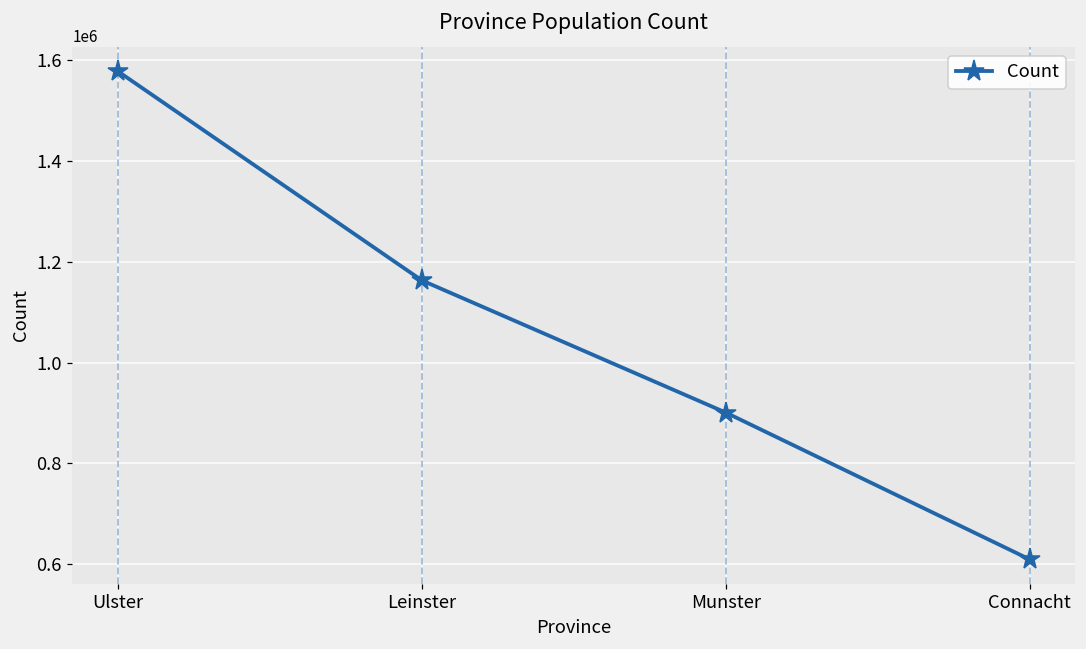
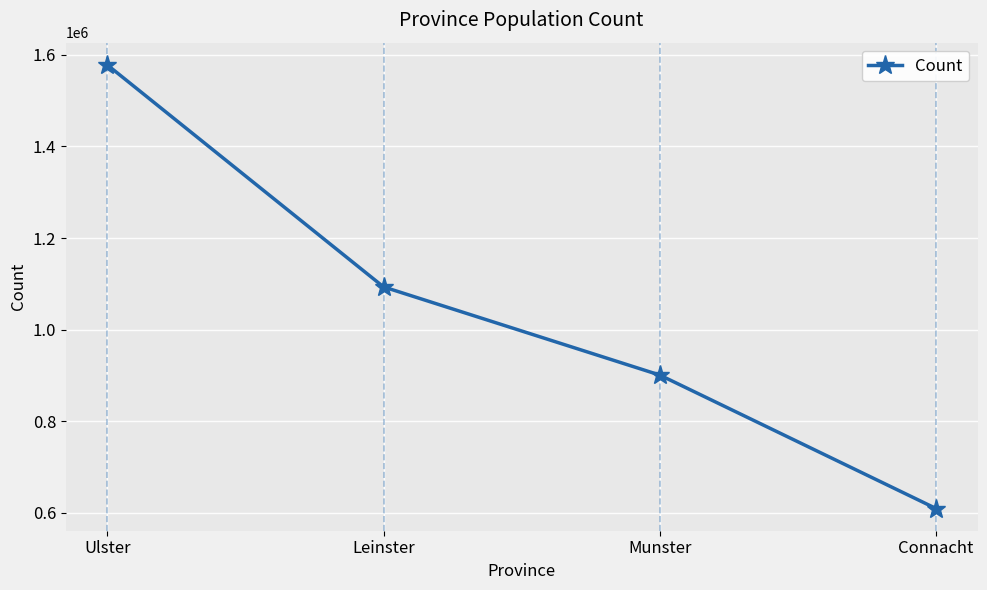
  {
    "Ulster": 1580000,
-   "Leinster": 1160000,
+   "Leinster": 1090000,
    "Munster": 900000,
    "Connacht": 610000
  }
